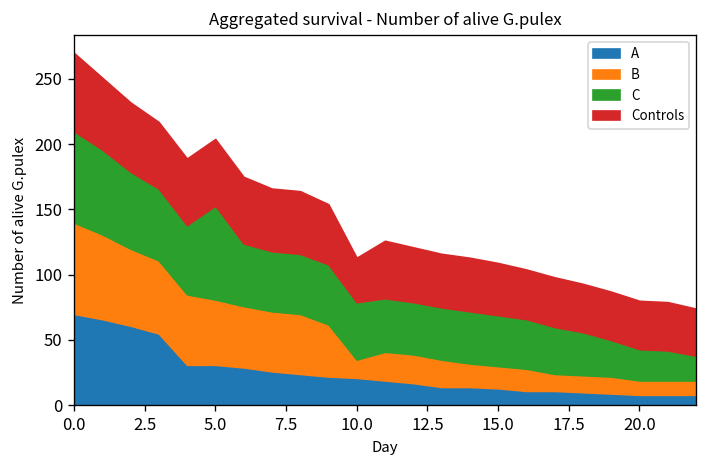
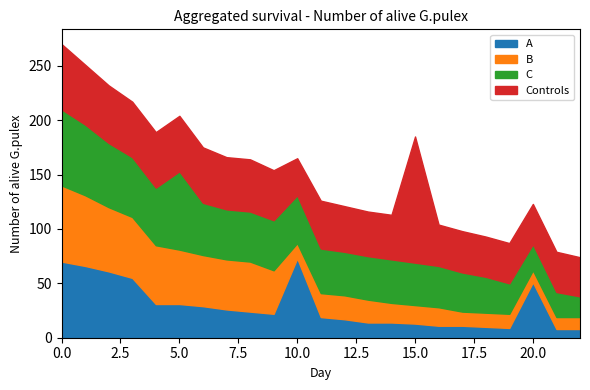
  {
    "A": {
-     "10.0": 21,
-     "20.0": 8
+     "10.0": 73,
+     "20.0": 51
    },
    "Controls": {
      "0.0": 60,
      "5.0": 51,
      "10.0": 34,
-     "15.0": 40,
+     "15.0": 116,
      "20.0": 37
    }
  }
